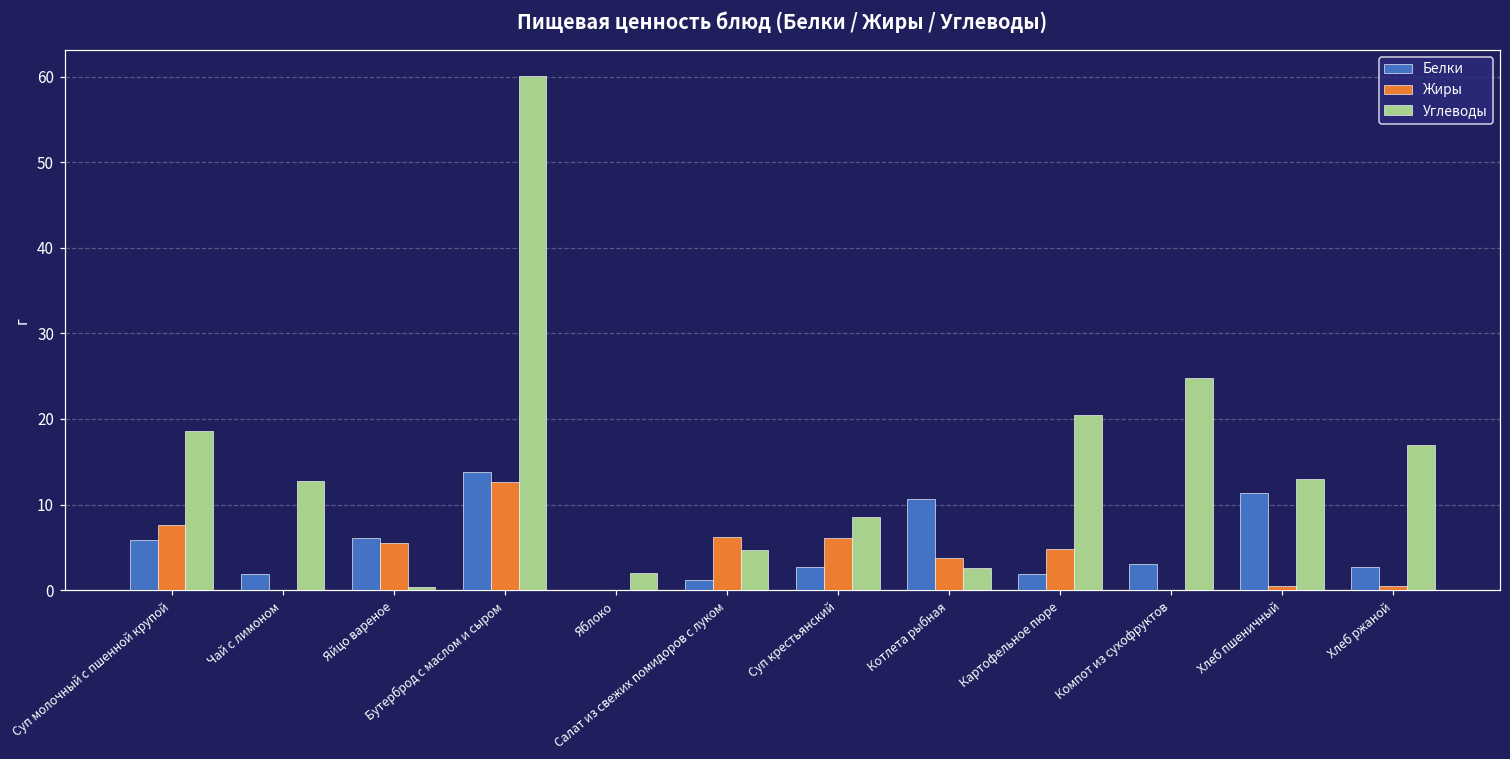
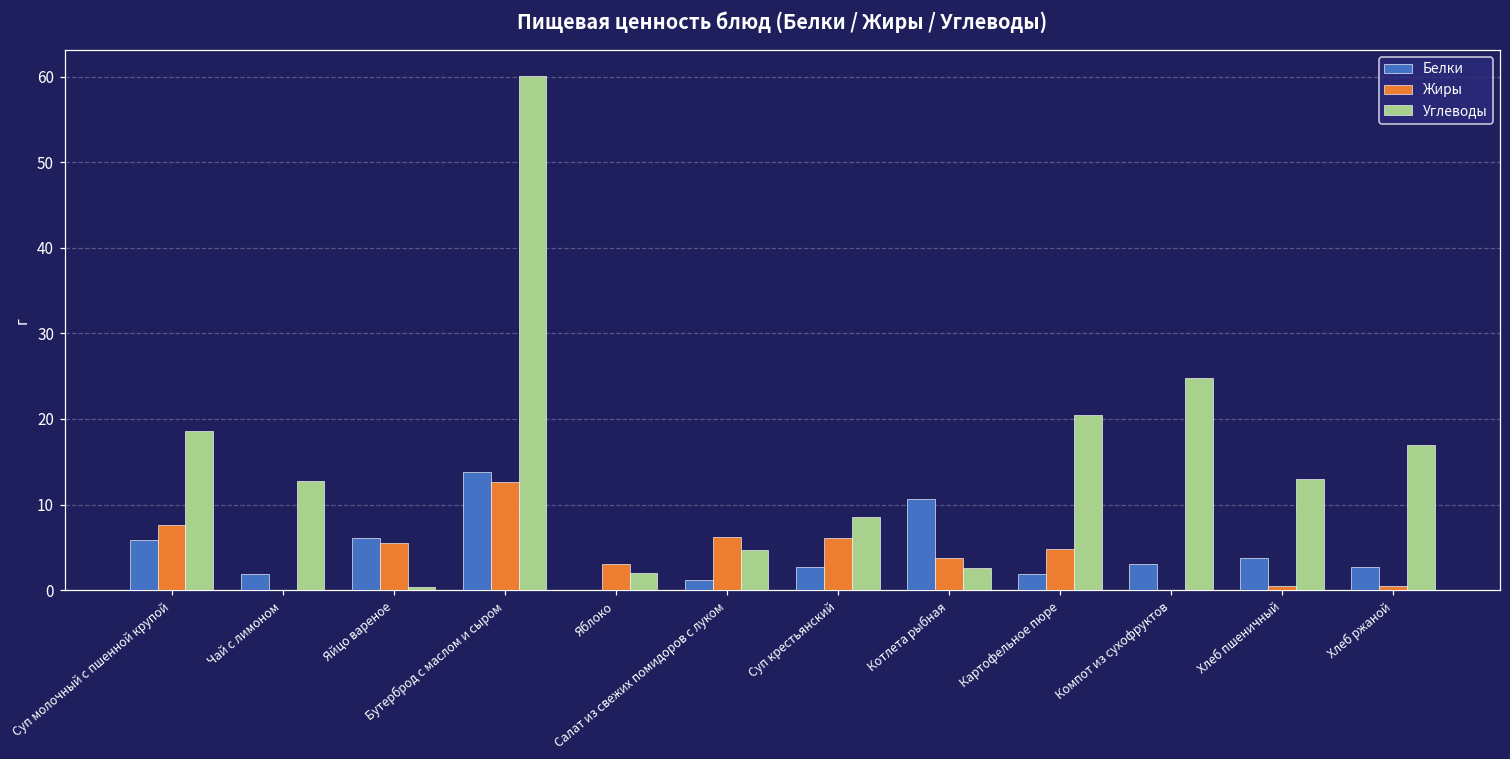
  {
    "Белки": {
      "Суп молочный с пшенной крупой": 6,
      "Чай с лимоном": 2,
      "Яйцо вареное": 6,
      "Бутерброд с маслом и сыром": 14,
      "Яблоко": 0,
      "Салат из свежих помидоров с луком": 1,
      "Суп крестьянский": 3,
      "Котлета рыбная": 11,
      "Картофельное пюре": 2,
      "Компот из сухофруктов": 3,
-     "Хлеб пшеничный": 11,
+     "Хлеб пшеничный": 4,
      "Хлеб ржаной": 3
    },
    "Жиры": {
      "Суп молочный с пшенной крупой": 8,
      "Чай с лимоном": 0,
      "Яйцо вареное": 6,
      "Бутерброд с маслом и сыром": 13,
-     "Яблоко": 0,
+     "Яблоко": 3,
      "Салат из свежих помидоров с луком": 6,
      "Суп крестьянский": 6,
      "Котлета рыбная": 4,
      "Картофельное пюре": 5,
      "Компот из сухофруктов": 0,
      "Хлеб пшеничный": 0,
      "Хлеб ржаной": 1
    },
    "Углеводы": {
      "Суп молочный с пшенной крупой": 19,
      "Чай с лимоном": 13,
      "Яйцо вареное": 0,
      "Бутерброд с маслом и сыром": 60,
      "Яблоко": 2,
      "Салат из свежих помидоров с луком": 5,
      "Суп крестьянский": 9,
      "Котлета рыбная": 3,
      "Картофельное пюре": 20,
      "Компот из сухофруктов": 25,
      "Хлеб пшеничный": 13,
      "Хлеб ржаной": 17
    }
  }
